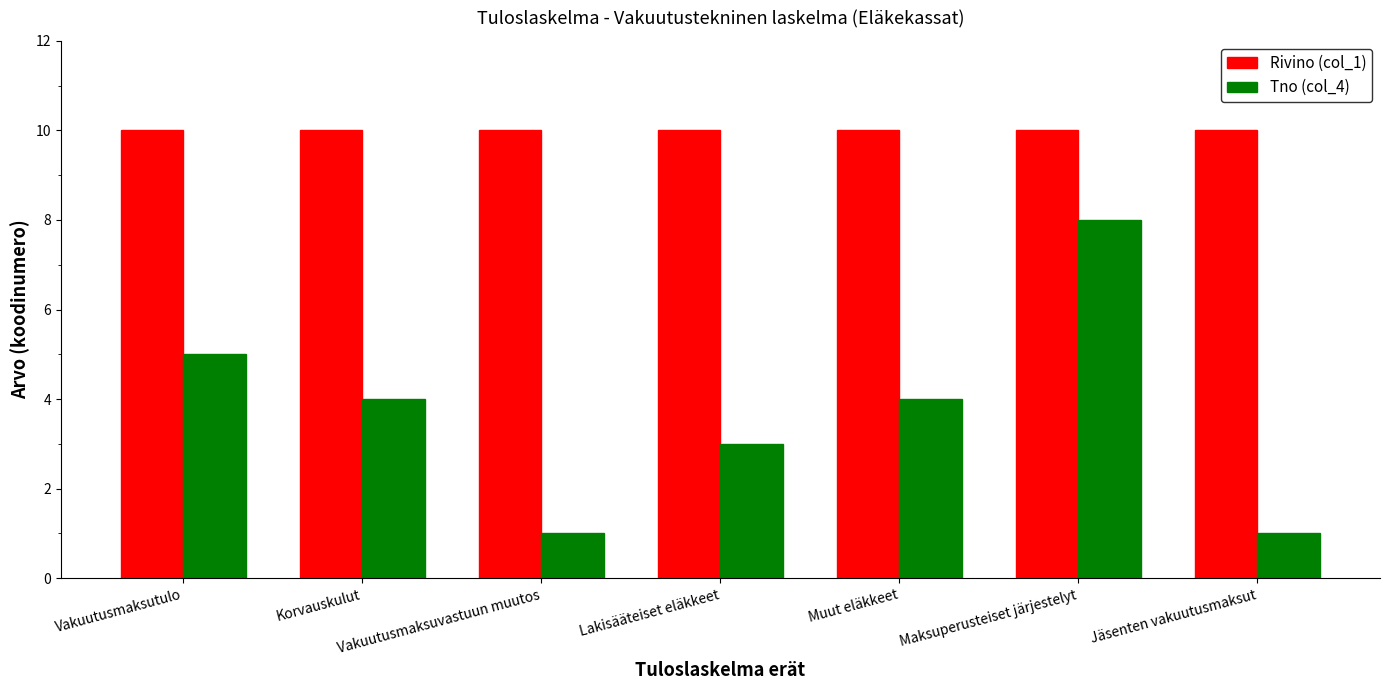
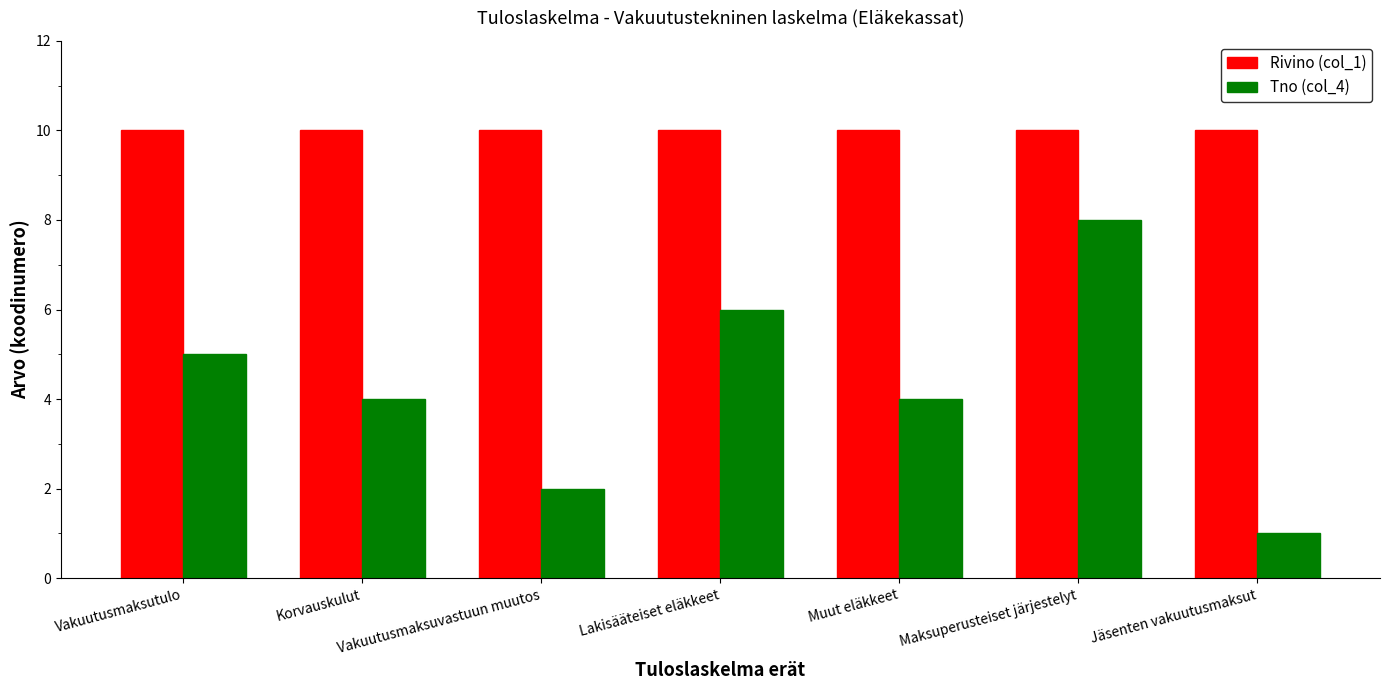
  {
    "Rivino (col_1)": {
      "Vakuutusmaksutulo": 10,
      "Korvauskulut": 10,
      "Vakuutusmaksuvastuun muutos": 10,
      "Lakisääteiset eläkkeet": 10,
      "Muut eläkkeet": 10,
      "Maksuperusteiset järjestelyt": 10,
      "Jäsenten vakuutusmaksut": 10
    },
    "Tno (col_4)": {
      "Vakuutusmaksutulo": 5,
      "Korvauskulut": 4,
-     "Vakuutusmaksuvastuun muutos": 1,
-     "Lakisääteiset eläkkeet": 3,
+     "Vakuutusmaksuvastuun muutos": 2,
+     "Lakisääteiset eläkkeet": 6,
      "Muut eläkkeet": 4,
      "Maksuperusteiset järjestelyt": 8,
      "Jäsenten vakuutusmaksut": 1
    }
  }
